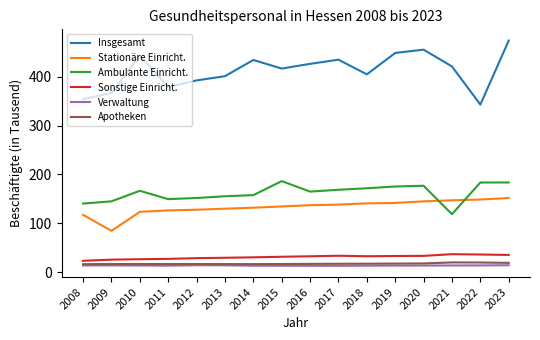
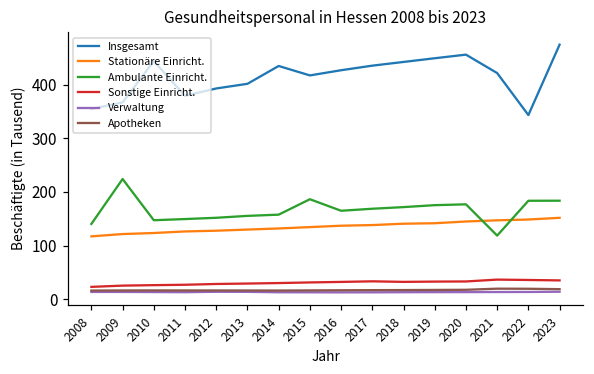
  {
    "Insgesamt": {
      "2012": 390,
      "2013": 400,
      "2014": 430,
      "2015": 420,
      "2016": 430,
      "2017": 440,
-     "2018": 410,
+     "2018": 440,
      "2019": 450,
      "2020": 460,
      "2021": 420,
      "2022": 340,
      "2023": 470
    },
    "Stationäre Einricht.": {
      "2008": 120,
-     "2009": 80,
+     "2009": 120,
      "2010": 120,
      "2011": 130,
      "2012": 130,
      "2013": 130,
      "2014": 130,
      "2015": 130,
      "2016": 140,
      "2017": 140,
      "2018": 140,
      "2019": 140,
      "2020": 140,
      "2021": 150,
      "2022": 150,
      "2023": 150
    },
    "Ambulante Einricht.": {
      "2008": 140,
-     "2009": 140,
-     "2010": 170,
+     "2009": 220,
+     "2010": 150,
      "2011": 150,
      "2012": 150,
      "2013": 160,
      "2014": 160,
      "2015": 190,
      "2016": 160,
      "2017": 170,
      "2018": 170,
      "2019": 180,
      "2020": 180,
      "2021": 120,
      "2022": 180,
      "2023": 180
    },
    "Sonstige Einricht.": {
      "2008": 20,
      "2009": 30,
      "2010": 30,
      "2011": 30,
      "2012": 30,
      "2013": 30,
      "2014": 30,
      "2015": 30,
      "2016": 30,
      "2017": 30,
      "2018": 30,
      "2019": 30,
      "2020": 30,
      "2021": 40,
      "2022": 40,
      "2023": 40
    },
    "Verwaltung": {
      "2021": 10,
      "2022": 10
    },
    "Apotheken": {
      "2021": 20,
      "2022": 20
    }
  }
